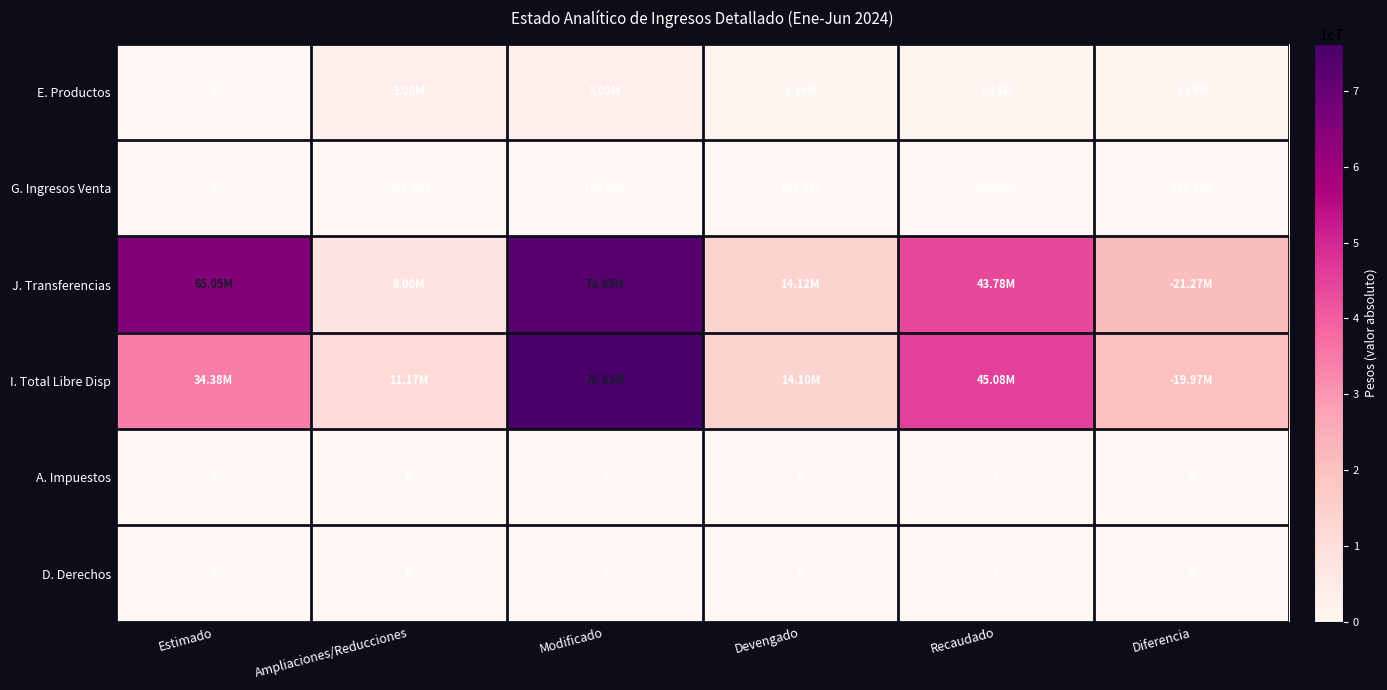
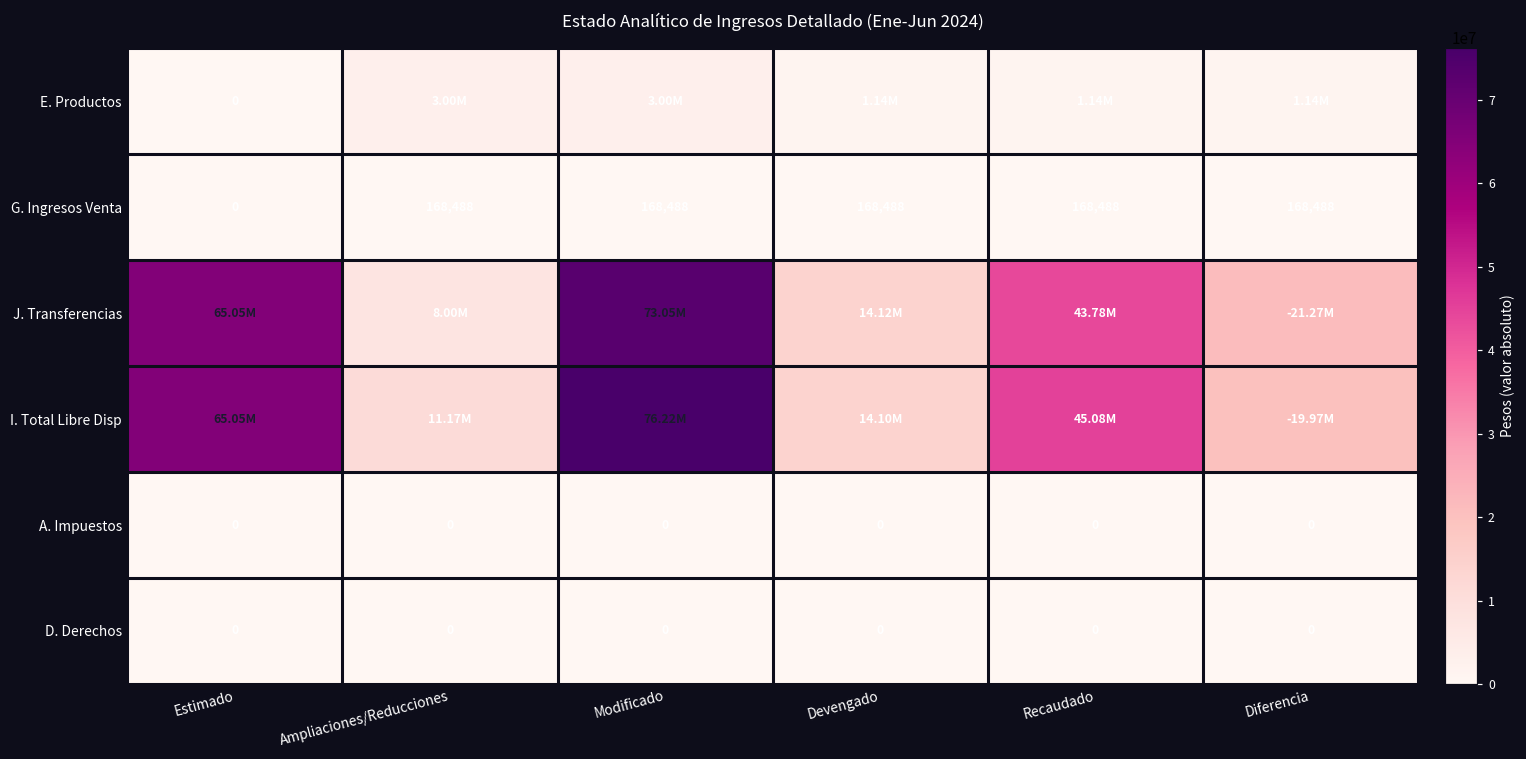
  {
    "J. Transferencias": {
      "Estimado": "65.05M",
      "Modificado": "73.05M",
      "Devengado": "14.12M",
      "Recaudado": "43.78M",
      "Diferencia": "-21.27M"
    },
    "I. Total Libre Disp": {
-     "Estimado": "34.38M",
+     "Estimado": "65.05M",
      "Modificado": "76.22M",
      "Devengado": "14.10M",
      "Recaudado": "45.08M",
      "Diferencia": "-19.97M"
    }
  }
